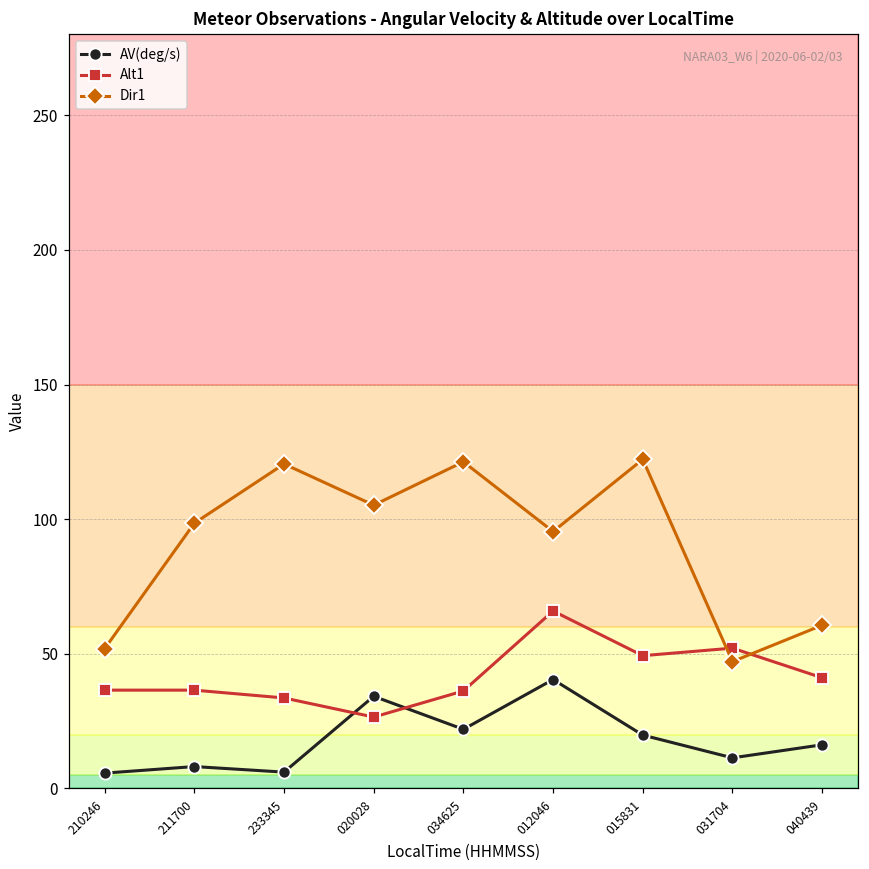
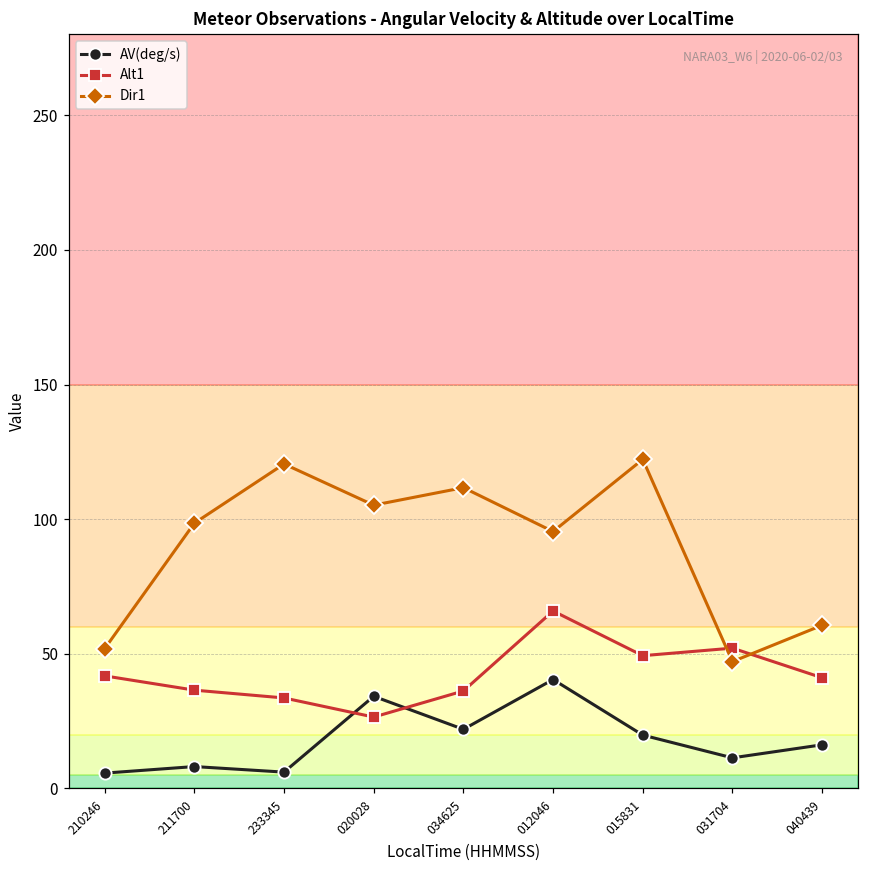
  {
    "AV(deg/s)": {
      "210246": 6,
      "211700": 8,
      "233345": 6,
      "020028": 34,
      "034625": 22,
      "012046": 40,
      "015831": 20,
      "031704": 11,
      "040439": 16
    },
    "Alt1": {
-     "210246": 37,
+     "210246": 42,
      "211700": 37,
      "233345": 34,
      "020028": 27,
      "034625": 36,
      "012046": 66,
      "015831": 49,
      "031704": 52,
      "040439": 41
    },
    "Dir1": {
      "210246": 52,
      "211700": 99,
      "233345": 121,
      "020028": 105,
-     "034625": 121,
+     "034625": 112,
      "012046": 95,
      "015831": 122,
      "031704": 47,
      "040439": 61
    }
  }
